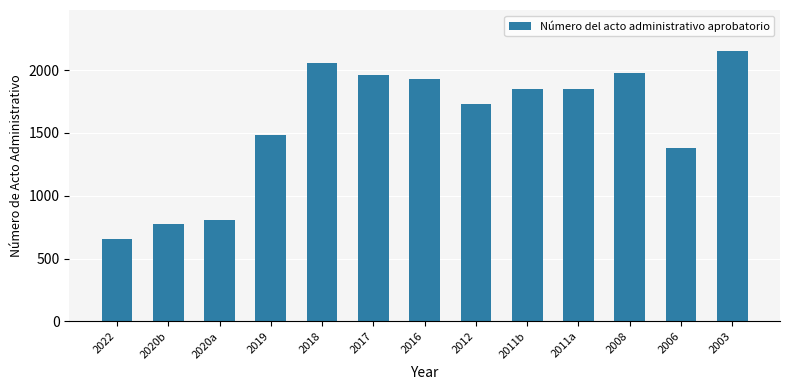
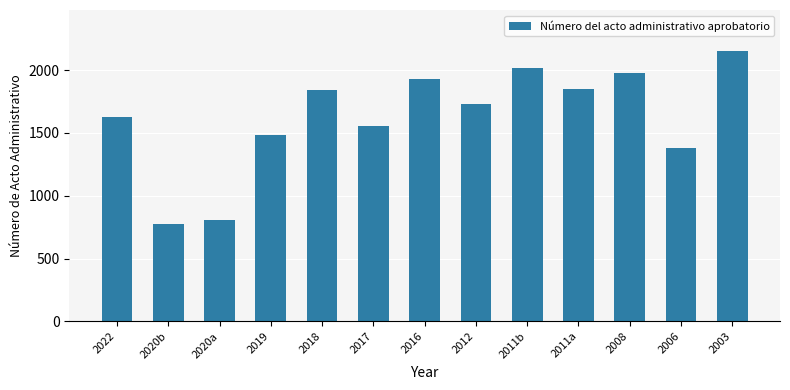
  {
-   "2022": 650,
+   "2022": 1630,
    "2020b": 770,
    "2020a": 810,
    "2019": 1480,
-   "2018": 2060,
-   "2017": 1960,
+   "2018": 1840,
+   "2017": 1550,
    "2016": 1930,
    "2012": 1730,
-   "2011b": 1850,
+   "2011b": 2010,
    "2011a": 1850,
    "2008": 1980,
    "2006": 1380,
    "2003": 2160
  }
